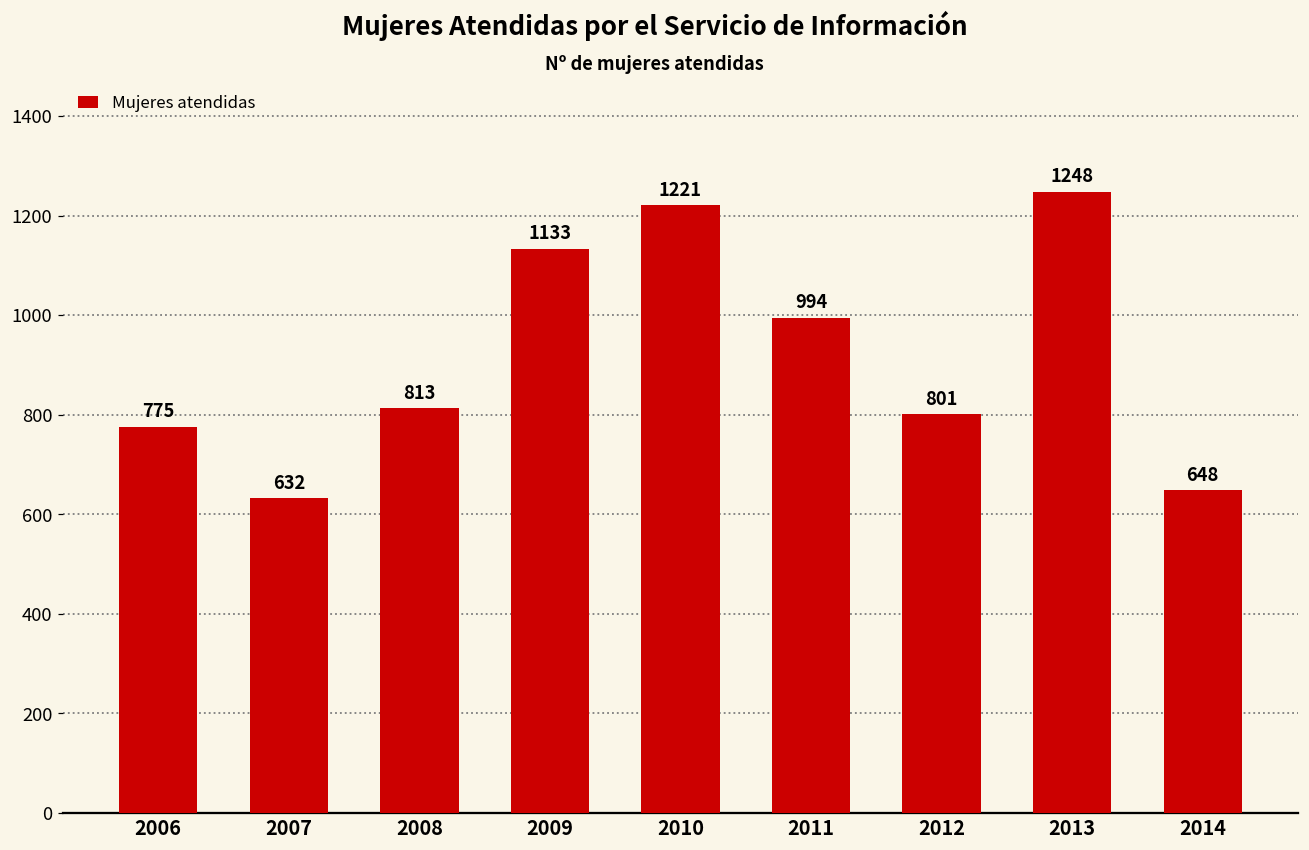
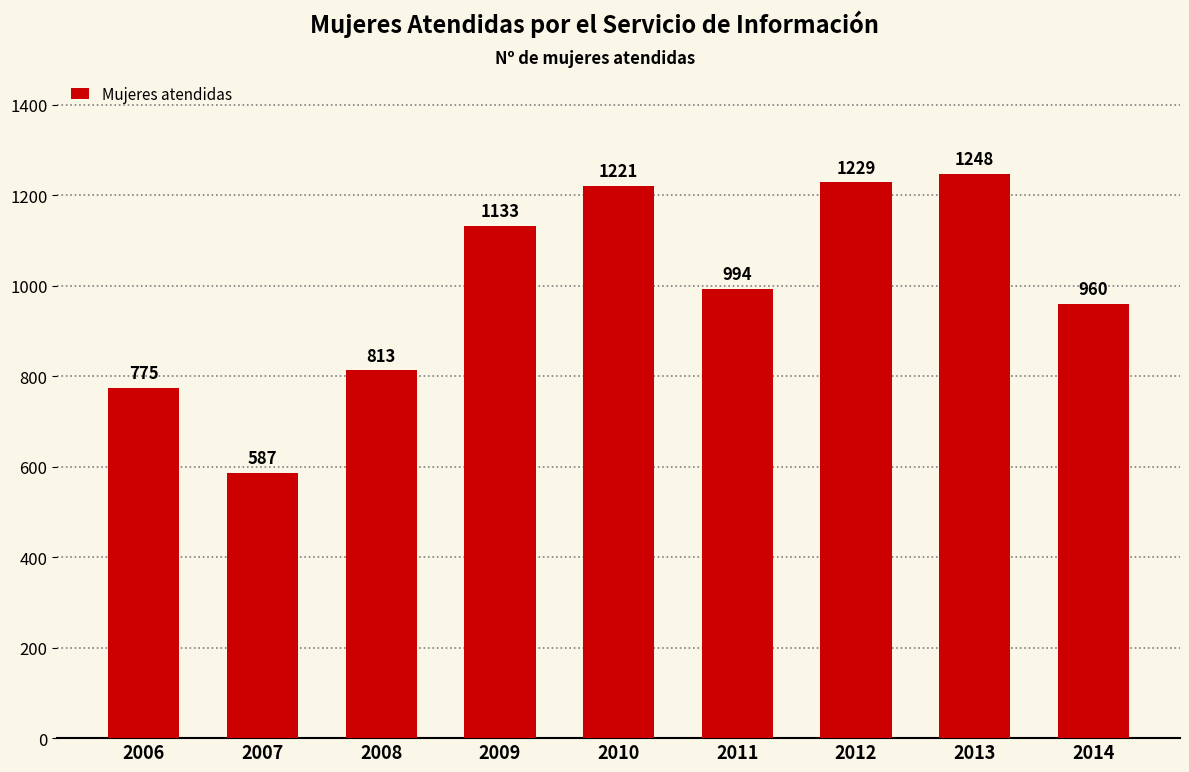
  {
    "2006": 775,
-   "2007": 632,
+   "2007": 587,
    "2008": 813,
    "2009": 1133,
    "2010": 1221,
    "2011": 994,
-   "2012": 801,
+   "2012": 1229,
    "2013": 1248,
-   "2014": 648
+   "2014": 960
  }
